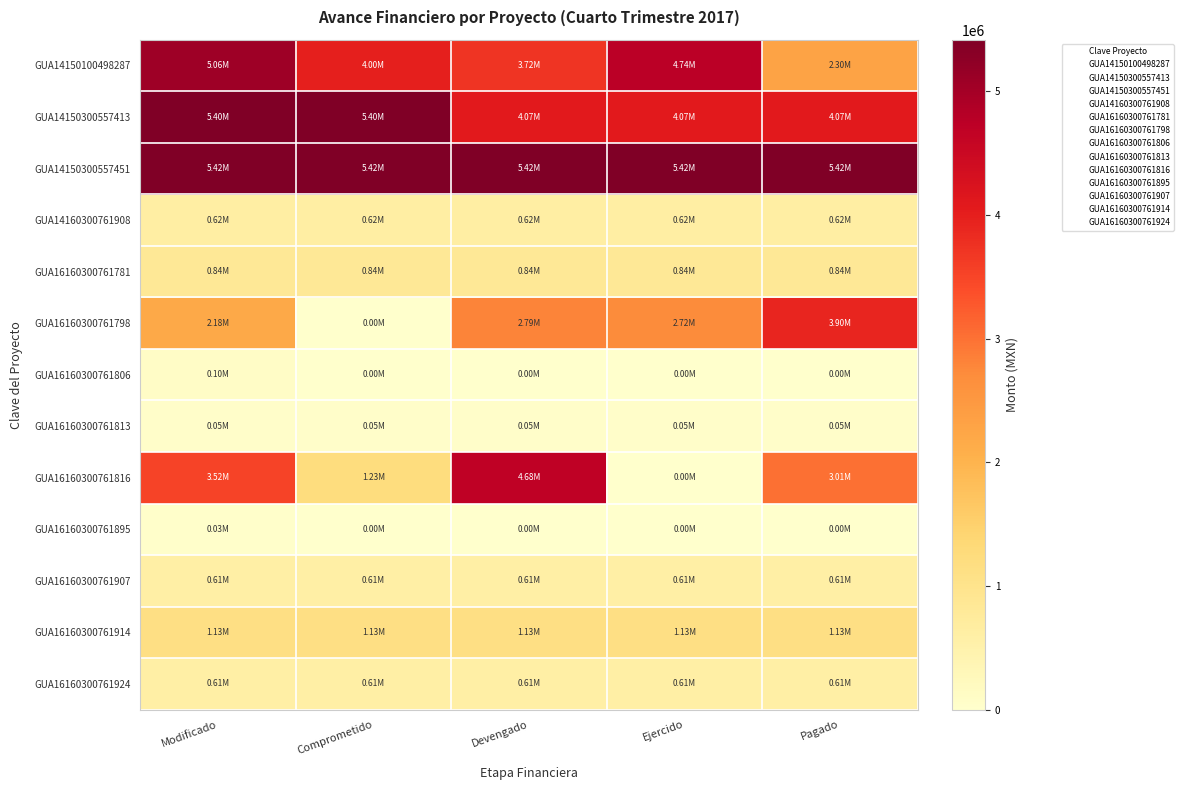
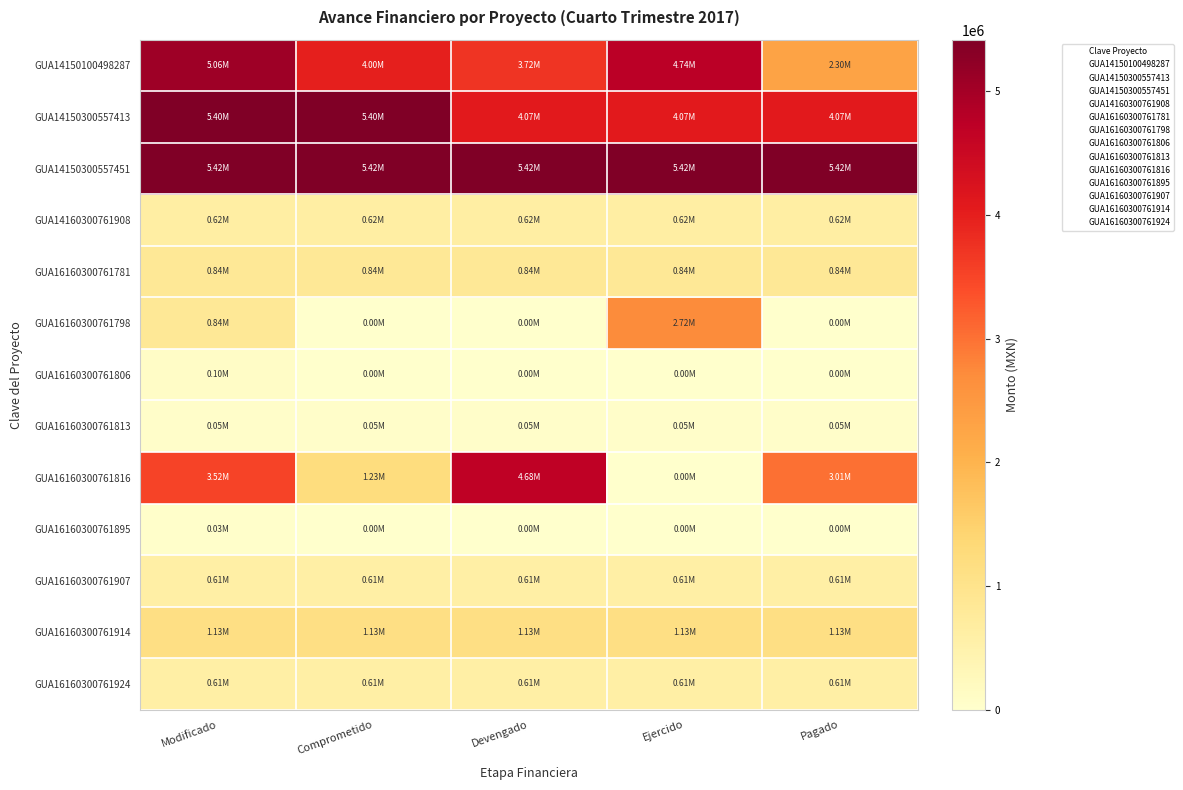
  {
    "GUA14150100498287": {
      "Modificado": "5.06M",
      "Comprometido": "4.00M",
      "Devengado": "3.72M",
      "Ejercido": "4.74M",
      "Pagado": "2.30M"
    },
    "GUA14150300557413": {
      "Modificado": "5.40M",
      "Comprometido": "5.40M",
      "Devengado": "4.07M",
      "Ejercido": "4.07M",
      "Pagado": "4.07M"
    },
    "GUA14150300557451": {
      "Modificado": "5.42M",
      "Comprometido": "5.42M",
      "Devengado": "5.42M",
      "Ejercido": "5.42M",
      "Pagado": "5.42M"
    },
    "GUA14160300761908": {
      "Modificado": "0.62M",
      "Comprometido": "0.62M",
      "Devengado": "0.62M",
      "Ejercido": "0.62M",
      "Pagado": "0.62M"
    },
    "GUA16160300761781": {
      "Modificado": "0.84M",
      "Comprometido": "0.84M",
      "Devengado": "0.84M",
      "Ejercido": "0.84M",
      "Pagado": "0.84M"
    },
    "GUA16160300761798": {
-     "Modificado": "2.18M",
+     "Modificado": "0.84M",
      "Comprometido": "0.00M",
-     "Devengado": "2.79M",
+     "Devengado": "0.00M",
      "Ejercido": "2.72M",
-     "Pagado": "3.90M"
+     "Pagado": "0.00M"
    },
    "GUA16160300761806": {
      "Modificado": "0.10M",
      "Comprometido": "0.00M",
      "Devengado": "0.00M",
      "Ejercido": "0.00M",
      "Pagado": "0.00M"
    },
    "GUA16160300761813": {
      "Modificado": "0.05M",
      "Comprometido": "0.05M",
      "Devengado": "0.05M",
      "Ejercido": "0.05M",
      "Pagado": "0.05M"
    },
    "GUA16160300761816": {
      "Modificado": "3.52M",
      "Comprometido": "1.23M",
      "Devengado": "4.68M",
      "Ejercido": "0.00M",
      "Pagado": "3.01M"
    },
    "GUA16160300761895": {
      "Modificado": "0.03M",
      "Comprometido": "0.00M",
      "Devengado": "0.00M",
      "Ejercido": "0.00M",
      "Pagado": "0.00M"
    },
    "GUA16160300761907": {
      "Modificado": "0.61M",
      "Comprometido": "0.61M",
      "Devengado": "0.61M",
      "Ejercido": "0.61M",
      "Pagado": "0.61M"
    },
    "GUA16160300761914": {
      "Modificado": "1.13M",
      "Comprometido": "1.13M",
      "Devengado": "1.13M",
      "Ejercido": "1.13M",
      "Pagado": "1.13M"
    },
    "GUA16160300761924": {
      "Modificado": "0.61M",
      "Comprometido": "0.61M",
      "Devengado": "0.61M",
      "Ejercido": "0.61M",
      "Pagado": "0.61M"
    }
  }
